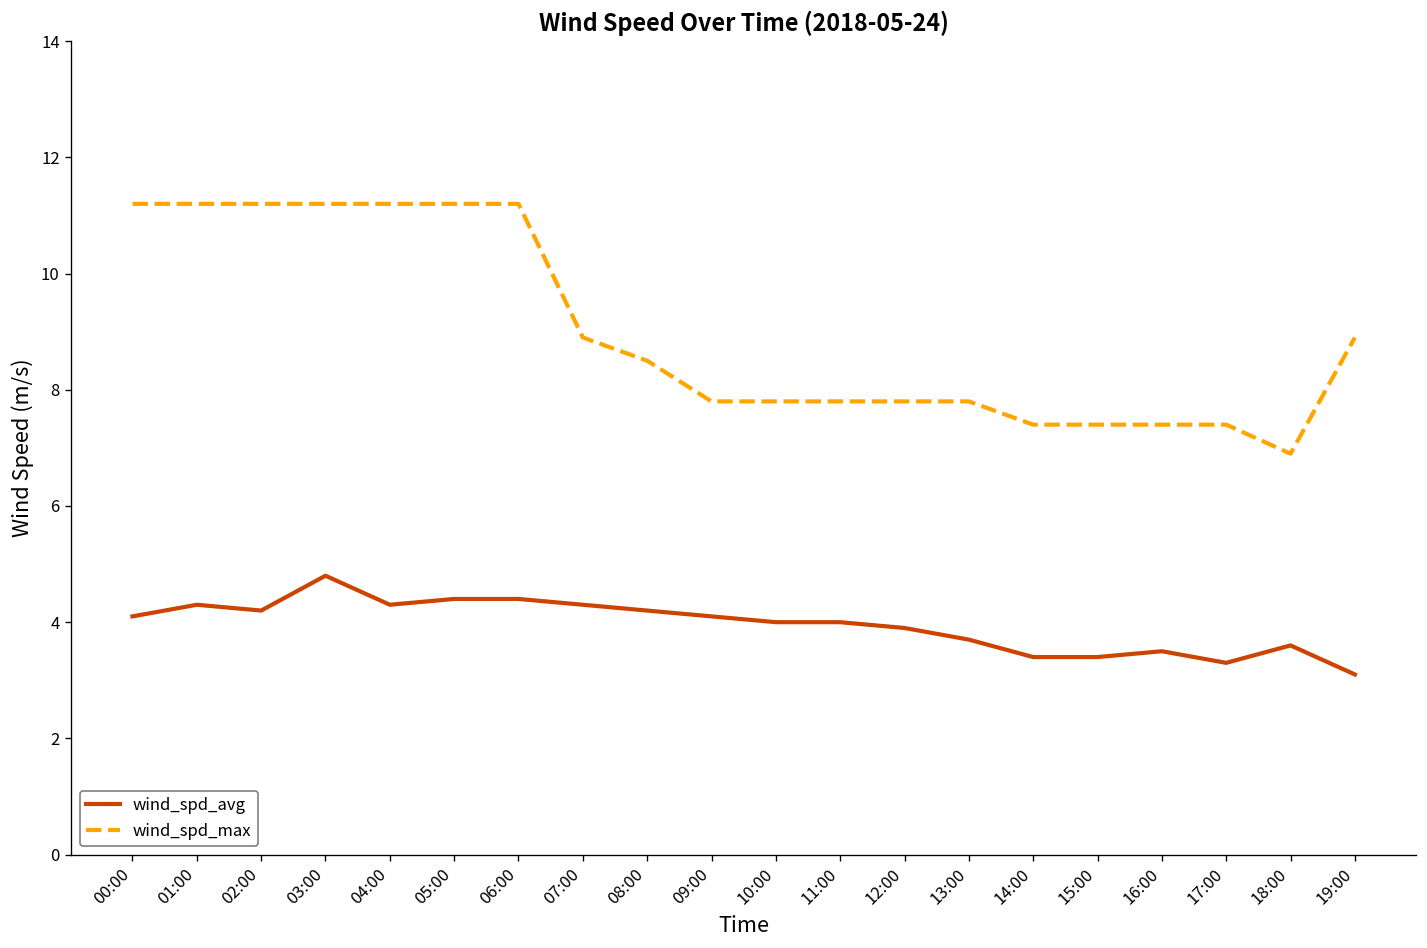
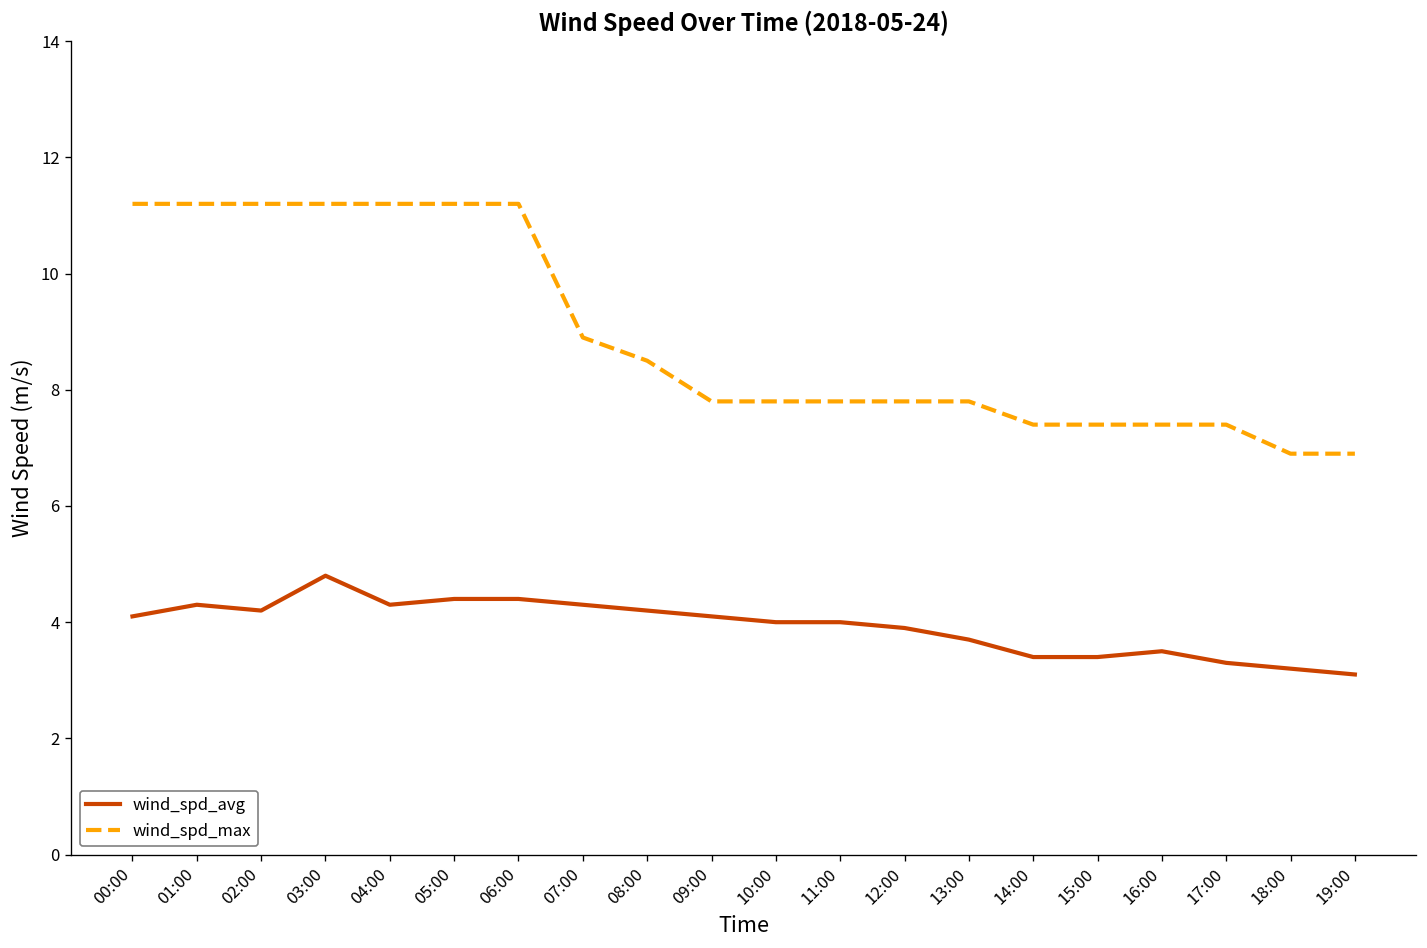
  {
    "wind_spd_avg": {
      "00:00": 4.1,
      "01:00": 4.3,
      "02:00": 4.2,
      "03:00": 4.8,
      "04:00": 4.3,
      "05:00": 4.4,
      "06:00": 4.4,
      "07:00": 4.3,
      "08:00": 4.2,
      "09:00": 4.1,
      "10:00": 4.0,
      "11:00": 4.0,
      "12:00": 3.9,
      "13:00": 3.7,
      "14:00": 3.4,
      "15:00": 3.4,
      "16:00": 3.5,
      "17:00": 3.3,
-     "18:00": 3.6,
+     "18:00": 3.2,
      "19:00": 3.1
    },
    "wind_spd_max": {
      "00:00": 11.2,
      "01:00": 11.2,
      "02:00": 11.2,
      "03:00": 11.2,
      "04:00": 11.2,
      "05:00": 11.2,
      "06:00": 11.2,
      "07:00": 8.9,
      "08:00": 8.5,
      "09:00": 7.8,
      "10:00": 7.8,
      "11:00": 7.8,
      "12:00": 7.8,
      "13:00": 7.8,
      "14:00": 7.4,
      "15:00": 7.4,
      "16:00": 7.4,
      "17:00": 7.4,
      "18:00": 6.9,
-     "19:00": 8.9
+     "19:00": 6.9
    }
  }
